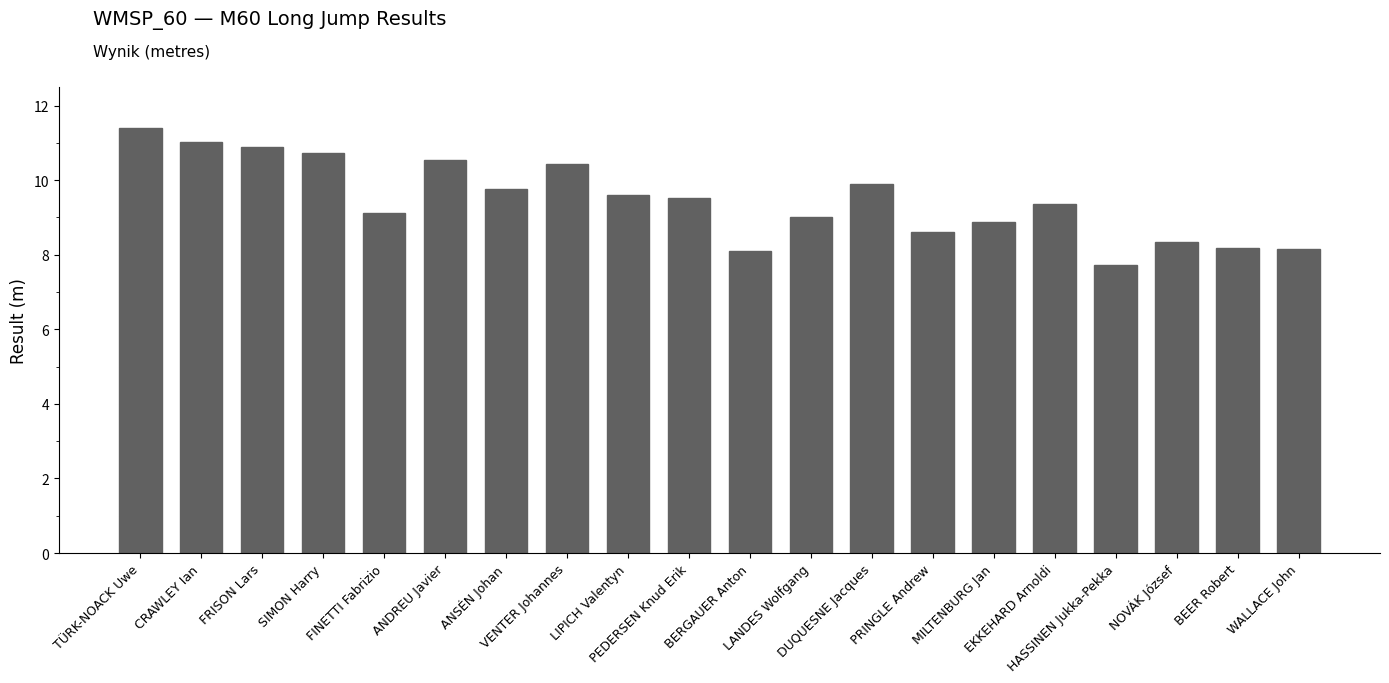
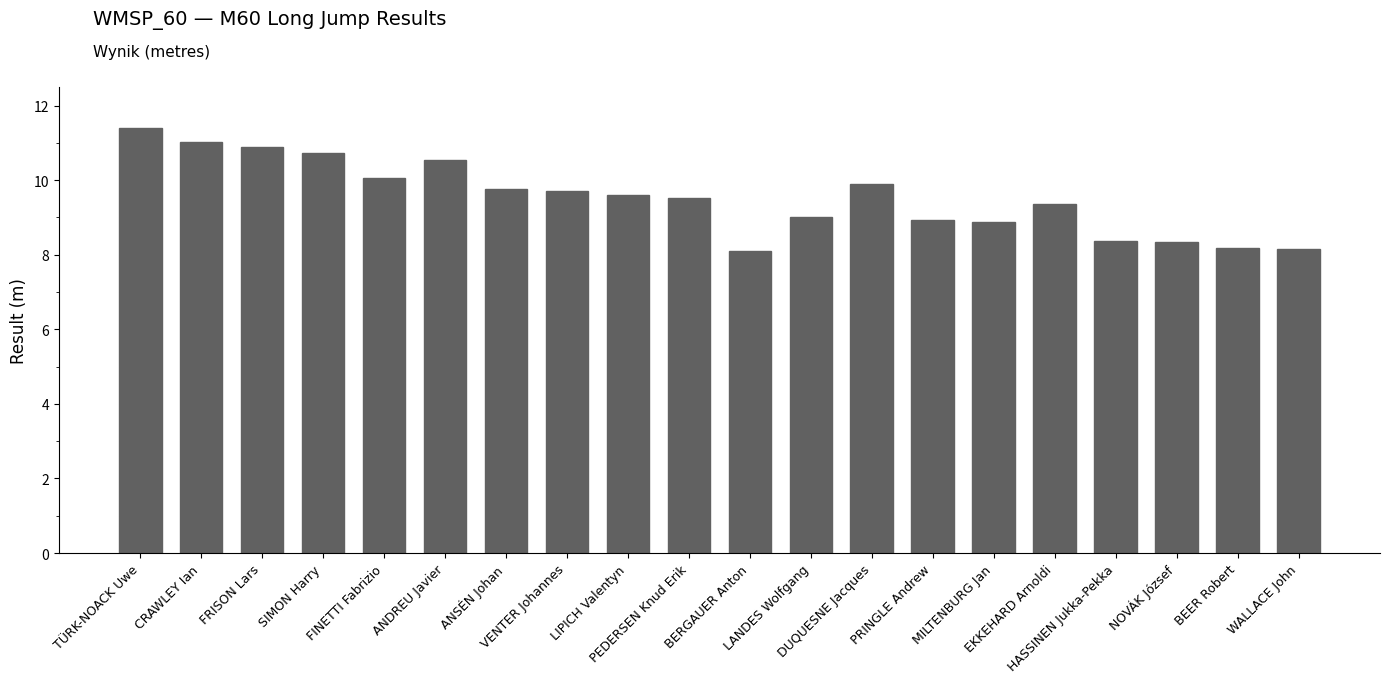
  {
    "TÜRK-NOACK Uwe": 11.4,
    "CRAWLEY Ian": 11.0,
    "FRISON Lars": 10.9,
    "SIMON Harry": 10.7,
-   "FINETTI Fabrizio": 9.1,
+   "FINETTI Fabrizio": 10.1,
    "ANDREU Javier": 10.5,
    "ANSÉN Johan": 9.8,
-   "VENTER Johannes": 10.4,
+   "VENTER Johannes": 9.7,
    "LIPICH Valentyn": 9.6,
    "PEDERSEN Knud Erik": 9.5,
    "BERGAUER Anton": 8.1,
    "LANDES Wolfgang": 9.0,
    "DUQUESNE Jacques": 9.9,
-   "PRINGLE Andrew": 8.6,
+   "PRINGLE Andrew": 8.9,
    "MILTENBURG Jan": 8.9,
    "EKKEHARD Arnoldi": 9.4,
-   "HASSINEN Jukka-Pekka": 7.7,
+   "HASSINEN Jukka-Pekka": 8.4,
    "NOVÁK József": 8.3,
    "BEER Robert": 8.2,
    "WALLACE John": 8.2
  }
